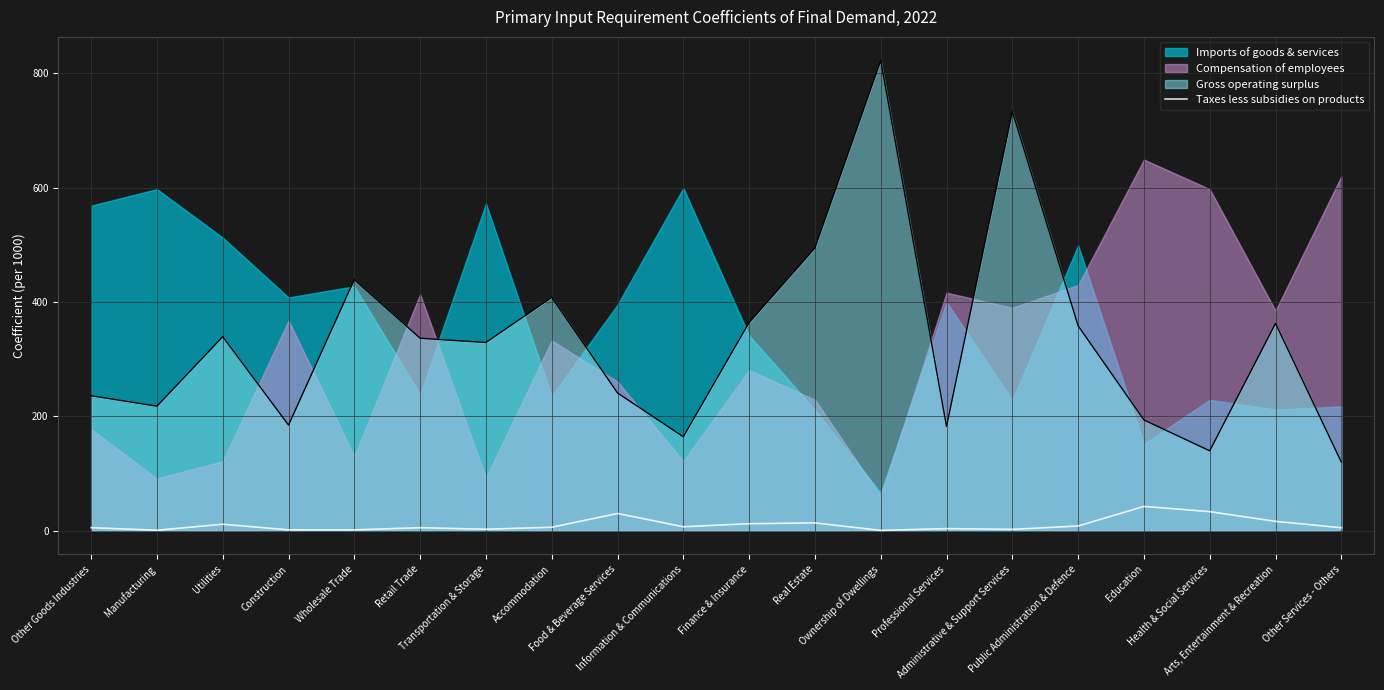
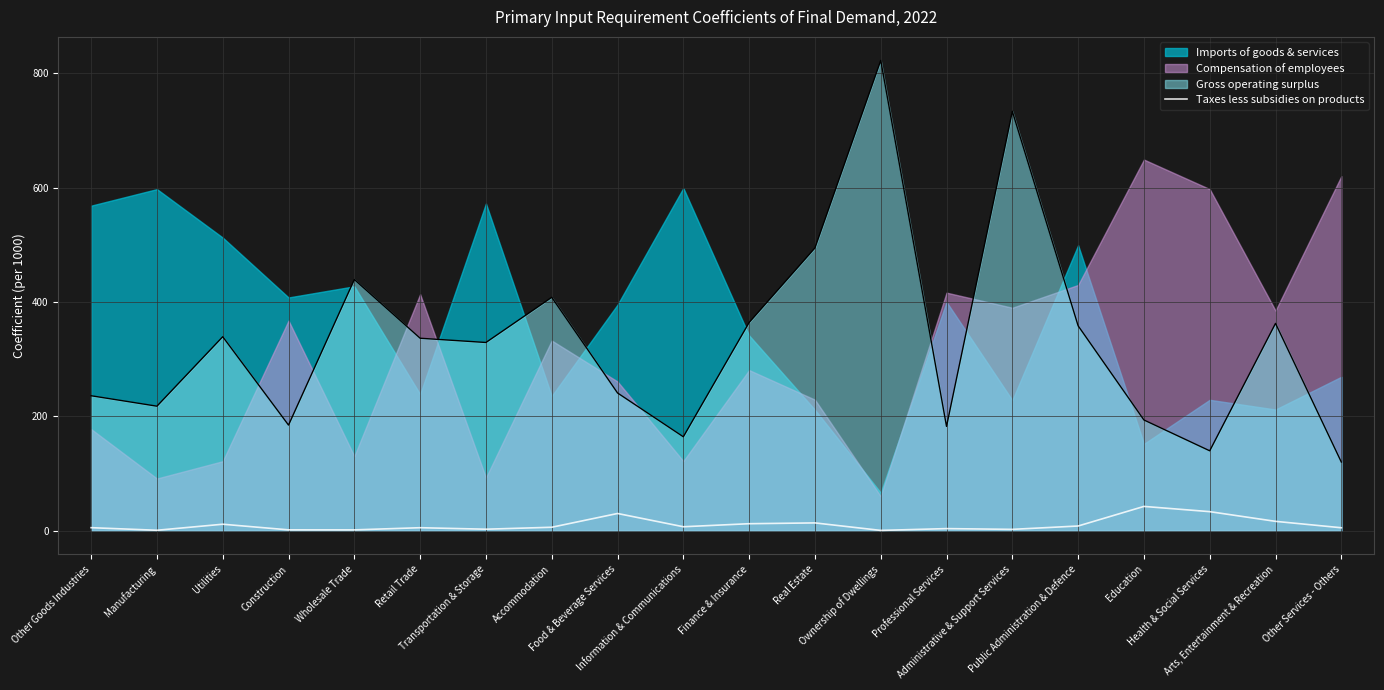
  {
    "Taxes less subsidies on products": {
      "Other Goods Industries": 10,
      "Manufacturing": 0,
      "Utilities": 10,
      "Construction": 0,
      "Wholesale Trade": 0,
      "Retail Trade": 10,
      "Transportation & Storage": 0,
      "Accommodation": 10,
      "Food & Beverage Services": 30,
      "Information & Communications": 10,
      "Finance & Insurance": 10,
      "Real Estate": 10,
      "Ownership of Dwellings": 0,
      "Professional Services": 0,
      "Administrative & Support Services": 0,
      "Public Administration & Defence": 10,
      "Education": 40,
      "Health & Social Services": 30,
      "Arts, Entertainment & Recreation": 20,
      "Other Services - Others": 10
    },
    "Imports of goods & services": {
      "Other Goods Industries": 570,
      "Manufacturing": 600,
      "Utilities": 510,
      "Construction": 410,
      "Wholesale Trade": 430,
      "Retail Trade": 240,
      "Transportation & Storage": 570,
      "Accommodation": 240,
      "Food & Beverage Services": 400,
      "Information & Communications": 600,
      "Finance & Insurance": 340,
      "Real Estate": 210,
      "Ownership of Dwellings": 70,
      "Professional Services": 400,
      "Administrative & Support Services": 230,
      "Public Administration & Defence": 500,
      "Education": 150,
      "Health & Social Services": 230,
      "Arts, Entertainment & Recreation": 210,
-     "Other Services - Others": 220
+     "Other Services - Others": 270
    },
    "Compensation of employees": {
      "Other Goods Industries": 180,
      "Manufacturing": 90,
      "Utilities": 120,
      "Construction": 370,
      "Wholesale Trade": 130,
      "Retail Trade": 410,
      "Transportation & Storage": 90,
      "Accommodation": 330,
      "Food & Beverage Services": 260,
      "Information & Communications": 120,
      "Finance & Insurance": 280,
      "Real Estate": 230,
      "Ownership of Dwellings": 60,
      "Professional Services": 420,
      "Administrative & Support Services": 390,
      "Public Administration & Defence": 430,
      "Education": 650,
      "Health & Social Services": 600,
      "Arts, Entertainment & Recreation": 390,
      "Other Services - Others": 620
    },
    "Gross operating surplus": {
      "Other Goods Industries": 240,
      "Manufacturing": 220,
      "Utilities": 340,
      "Construction": 180,
      "Wholesale Trade": 440,
      "Retail Trade": 340,
      "Transportation & Storage": 330,
      "Accommodation": 410,
      "Food & Beverage Services": 240,
      "Information & Communications": 160,
      "Finance & Insurance": 360,
      "Real Estate": 490,
      "Ownership of Dwellings": 820,
      "Professional Services": 180,
      "Administrative & Support Services": 730,
      "Public Administration & Defence": 360,
      "Education": 190,
      "Health & Social Services": 140,
      "Arts, Entertainment & Recreation": 360,
      "Other Services - Others": 120
    }
  }
